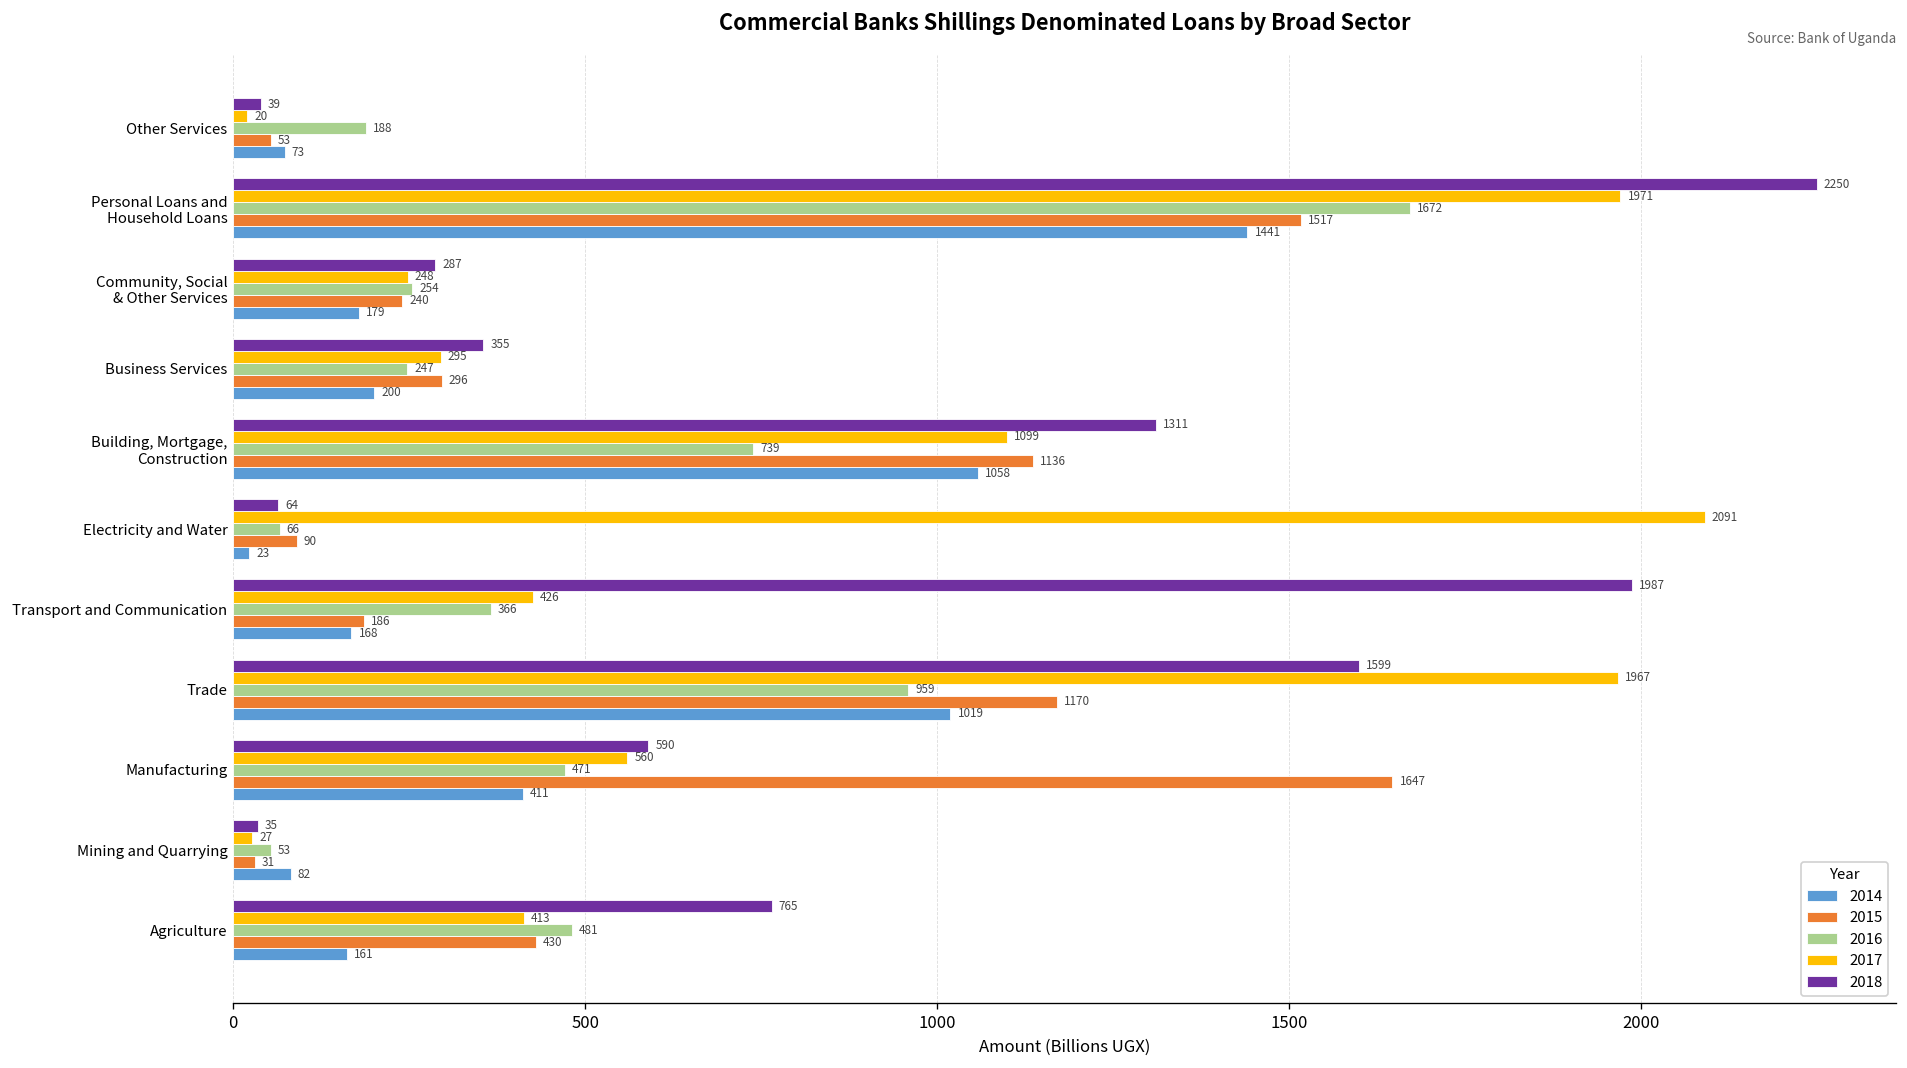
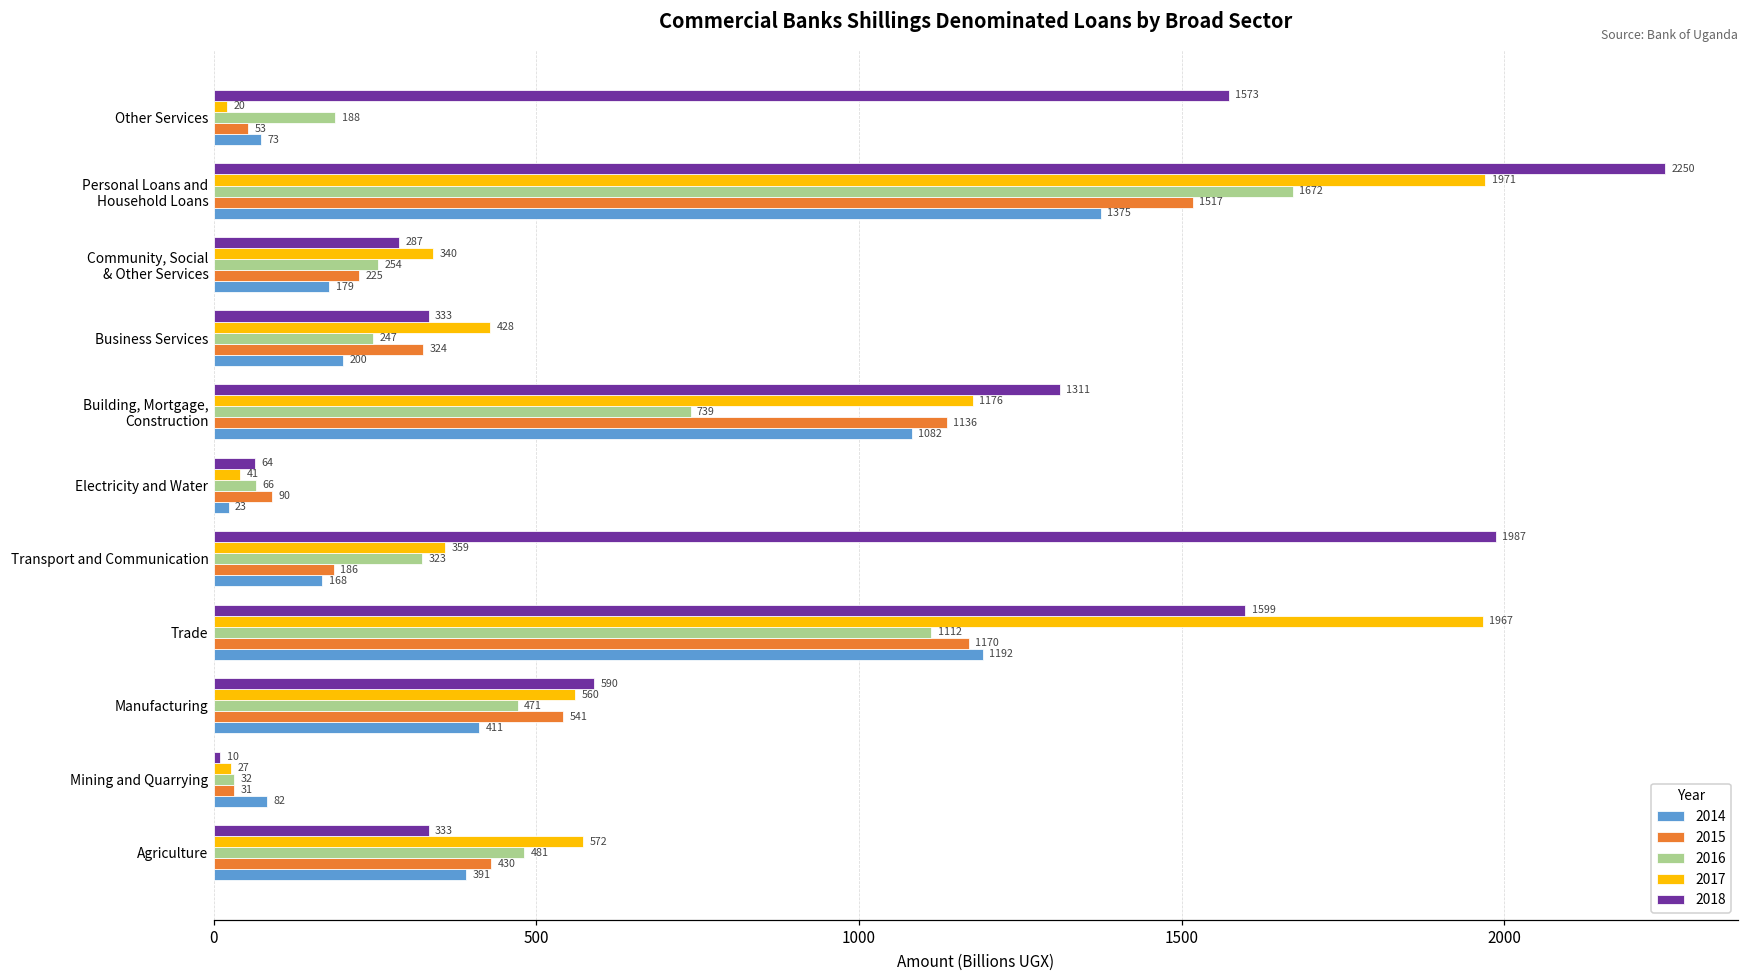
  {
    "2014": {
      "Other Services": 73,
-     "Personal Loans and Household Loans": 1441,
+     "Personal Loans and Household Loans": 1375,
      "Community, Social & Other Services": 179,
      "Business Services": 200,
-     "Building, Mortgage, Construction": 1058,
+     "Building, Mortgage, Construction": 1082,
      "Electricity and Water": 23,
      "Transport and Communication": 168,
-     "Trade": 1019,
+     "Trade": 1192,
      "Manufacturing": 411,
      "Mining and Quarrying": 82,
-     "Agriculture": 161
+     "Agriculture": 391
    },
    "2015": {
      "Other Services": 53,
      "Personal Loans and Household Loans": 1517,
-     "Community, Social & Other Services": 240,
-     "Business Services": 296,
+     "Community, Social & Other Services": 225,
+     "Business Services": 324,
      "Building, Mortgage, Construction": 1136,
      "Electricity and Water": 90,
      "Transport and Communication": 186,
      "Trade": 1170,
-     "Manufacturing": 1647,
+     "Manufacturing": 541,
      "Mining and Quarrying": 31,
      "Agriculture": 430
    },
    "2016": {
      "Other Services": 188,
      "Personal Loans and Household Loans": 1672,
      "Community, Social & Other Services": 254,
      "Business Services": 247,
      "Building, Mortgage, Construction": 739,
      "Electricity and Water": 66,
-     "Transport and Communication": 366,
-     "Trade": 959,
+     "Transport and Communication": 323,
+     "Trade": 1112,
      "Manufacturing": 471,
-     "Mining and Quarrying": 53,
+     "Mining and Quarrying": 32,
      "Agriculture": 481
    },
    "2017": {
      "Other Services": 20,
      "Personal Loans and Household Loans": 1971,
-     "Community, Social & Other Services": 248,
-     "Business Services": 295,
-     "Building, Mortgage, Construction": 1099,
-     "Electricity and Water": 2091,
-     "Transport and Communication": 426,
+     "Community, Social & Other Services": 340,
+     "Business Services": 428,
+     "Building, Mortgage, Construction": 1176,
+     "Electricity and Water": 41,
+     "Transport and Communication": 359,
      "Trade": 1967,
      "Manufacturing": 560,
      "Mining and Quarrying": 27,
-     "Agriculture": 413
+     "Agriculture": 572
    },
    "2018": {
-     "Other Services": 39,
+     "Other Services": 1573,
      "Personal Loans and Household Loans": 2250,
      "Community, Social & Other Services": 287,
-     "Business Services": 355,
+     "Business Services": 333,
      "Building, Mortgage, Construction": 1311,
      "Electricity and Water": 64,
      "Transport and Communication": 1987,
      "Trade": 1599,
      "Manufacturing": 590,
-     "Mining and Quarrying": 35,
-     "Agriculture": 765
+     "Mining and Quarrying": 10,
+     "Agriculture": 333
    }
  }
